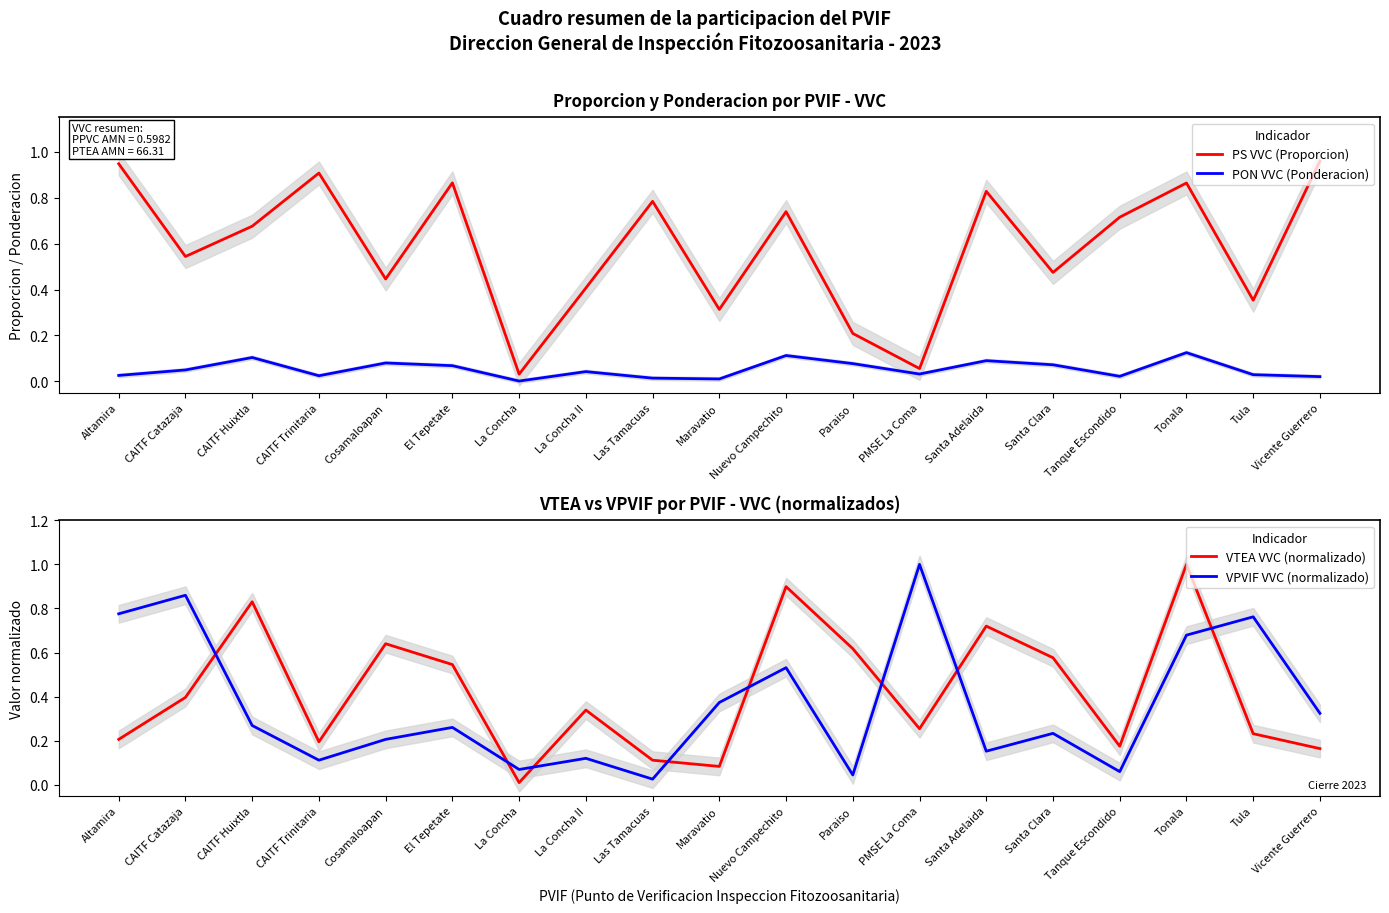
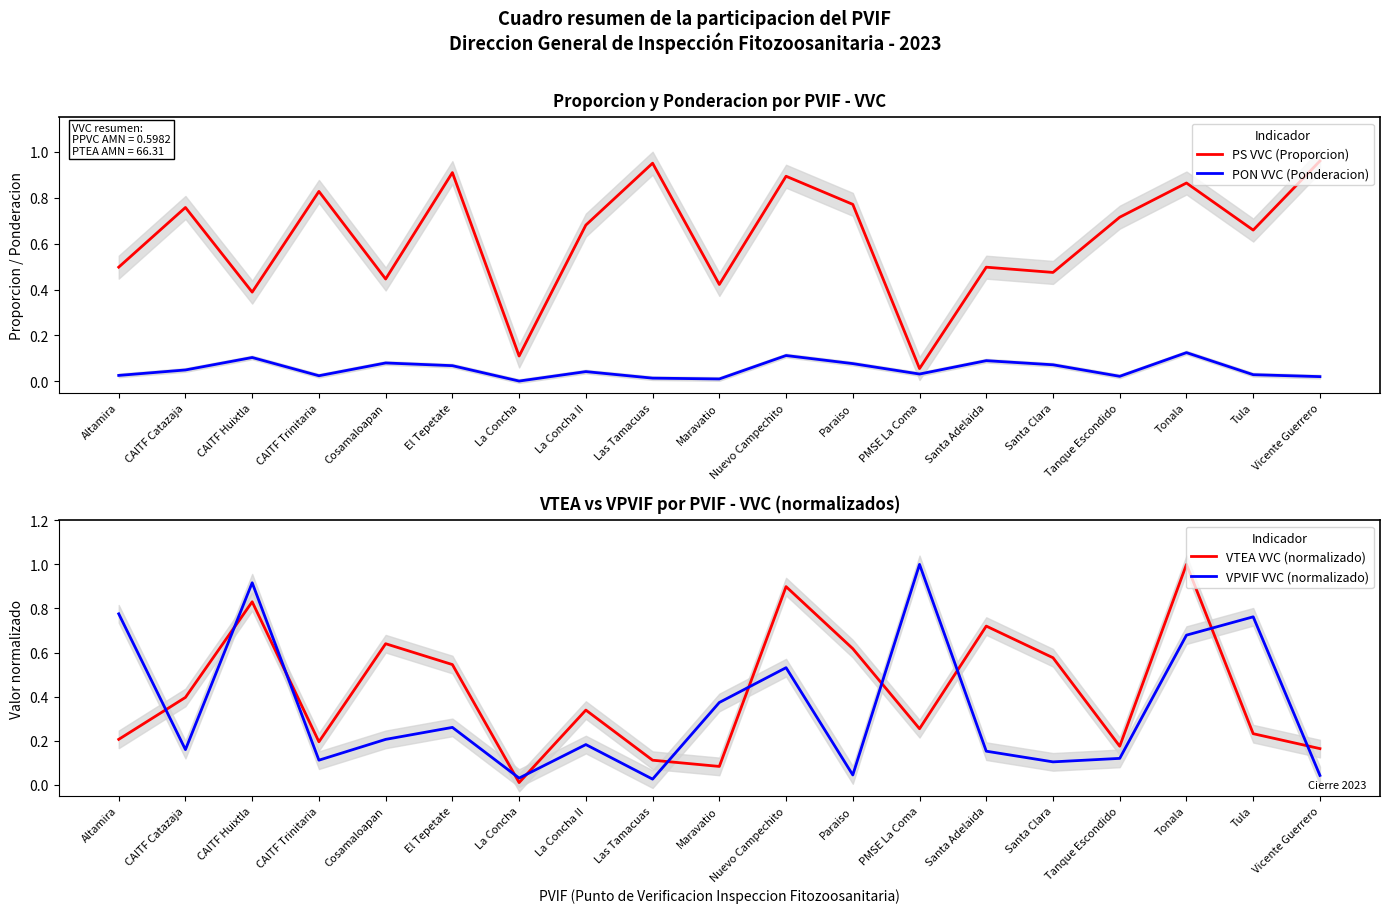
  {
    "Proporcion y Ponderacion por PVIF - VVC": {
      "PS VVC (Proporcion)": {
-       "Altamira": 0.95,
-       "CAITF Catazaja": 0.54,
-       "CAITF Huixtla": 0.68,
-       "CAITF Trinitaria": 0.91,
+       "Altamira": 0.50,
+       "CAITF Catazaja": 0.76,
+       "CAITF Huixtla": 0.39,
+       "CAITF Trinitaria": 0.83,
        "Cosamaloapan": 0.45,
-       "El Tepetate": 0.86,
-       "La Concha": 0.03,
-       "La Concha II": 0.41,
-       "Las Tamacuas": 0.78,
-       "Maravatio": 0.31,
-       "Nuevo Campechito": 0.74,
-       "Paraiso": 0.21,
+       "El Tepetate": 0.91,
+       "La Concha": 0.11,
+       "La Concha II": 0.68,
+       "Las Tamacuas": 0.95,
+       "Maravatio": 0.42,
+       "Nuevo Campechito": 0.89,
+       "Paraiso": 0.77,
        "PMSE La Coma": 0.06,
-       "Santa Adelaida": 0.83,
+       "Santa Adelaida": 0.50,
        "Santa Clara": 0.47,
        "Tanque Escondido": 0.72,
        "Tonala": 0.86,
-       "Tula": 0.35
+       "Tula": 0.66
      }
    },
    "VTEA vs VPVIF por PVIF - VVC (normalizados)": {
      "VTEA VVC (normalizado)": {
        "Altamira": 0.21,
        "CAITF Catazaja": 0.40,
        "CAITF Huixtla": 0.83,
        "CAITF Trinitaria": 0.20,
        "Cosamaloapan": 0.64,
        "El Tepetate": 0.55,
        "La Concha": 0.01,
        "La Concha II": 0.34,
        "Las Tamacuas": 0.11,
        "Maravatio": 0.08,
        "Nuevo Campechito": 0.90,
        "Paraiso": 0.62,
        "PMSE La Coma": 0.25,
        "Santa Adelaida": 0.72,
        "Santa Clara": 0.58,
        "Tanque Escondido": 0.18,
        "Tula": 0.23,
        "Vicente Guerrero": 0.16
      },
      "VPVIF VVC (normalizado)": {
        "Altamira": 0.78,
-       "CAITF Catazaja": 0.86,
-       "CAITF Huixtla": 0.27,
+       "CAITF Catazaja": 0.16,
+       "CAITF Huixtla": 0.92,
        "CAITF Trinitaria": 0.11,
        "Cosamaloapan": 0.21,
        "El Tepetate": 0.26,
-       "La Concha": 0.07,
-       "La Concha II": 0.12,
+       "La Concha": 0.03,
+       "La Concha II": 0.18,
        "Las Tamacuas": 0.03,
        "Maravatio": 0.37,
        "Nuevo Campechito": 0.53,
        "Paraiso": 0.04,
        "PMSE La Coma": 1.00,
        "Santa Adelaida": 0.15,
-       "Santa Clara": 0.23,
-       "Tanque Escondido": 0.06,
+       "Santa Clara": 0.10,
+       "Tanque Escondido": 0.12,
        "Tonala": 0.68,
        "Tula": 0.76,
-       "Vicente Guerrero": 0.32
+       "Vicente Guerrero": 0.04
      }
    }
  }
